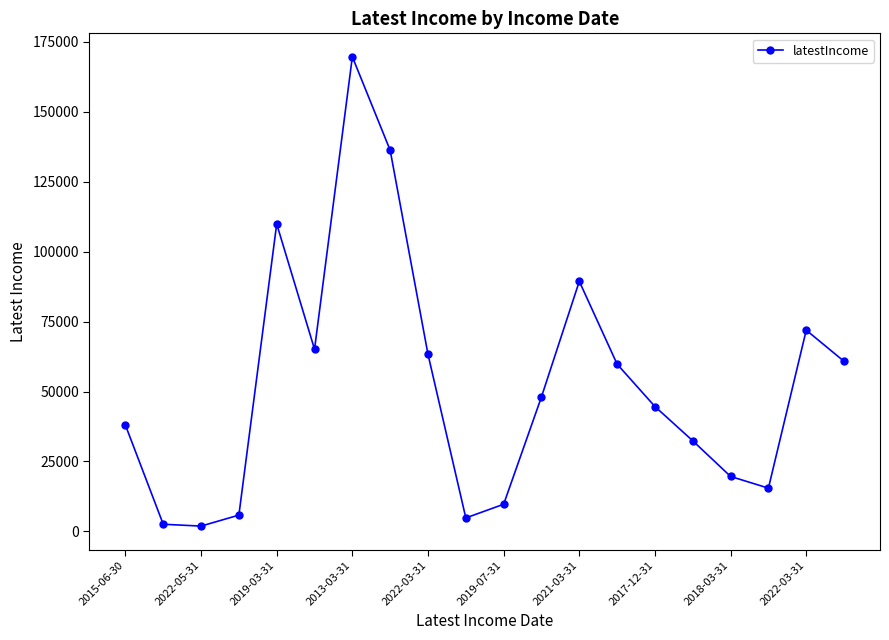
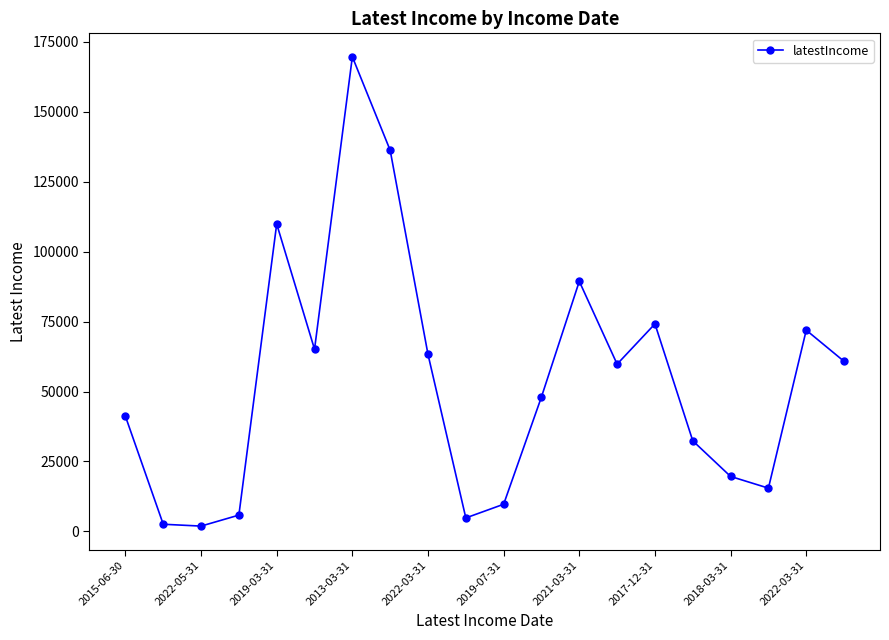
  {
-   "2015-06-30": 38000,
+   "2015-06-30": 41000,
    "2022-05-31": 2000,
    "2019-03-31": 110000,
    "2013-03-31": 170000,
    "2019-07-31": 10000,
-   "2017-12-31": 45000
+   "2017-12-31": 74000
  }
